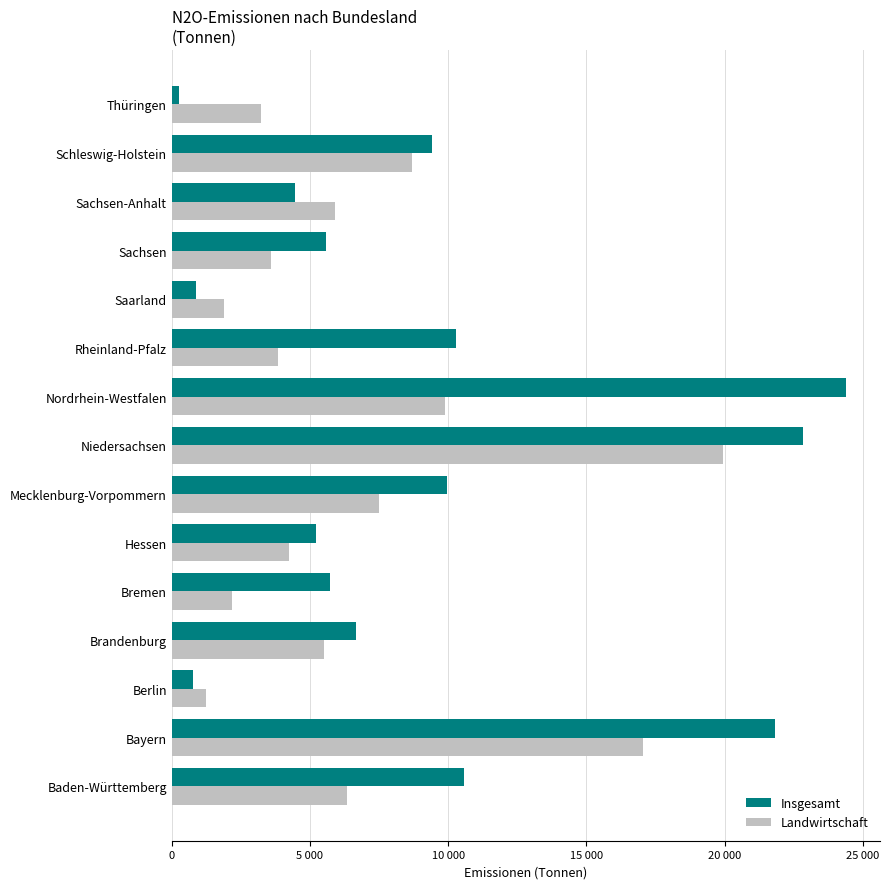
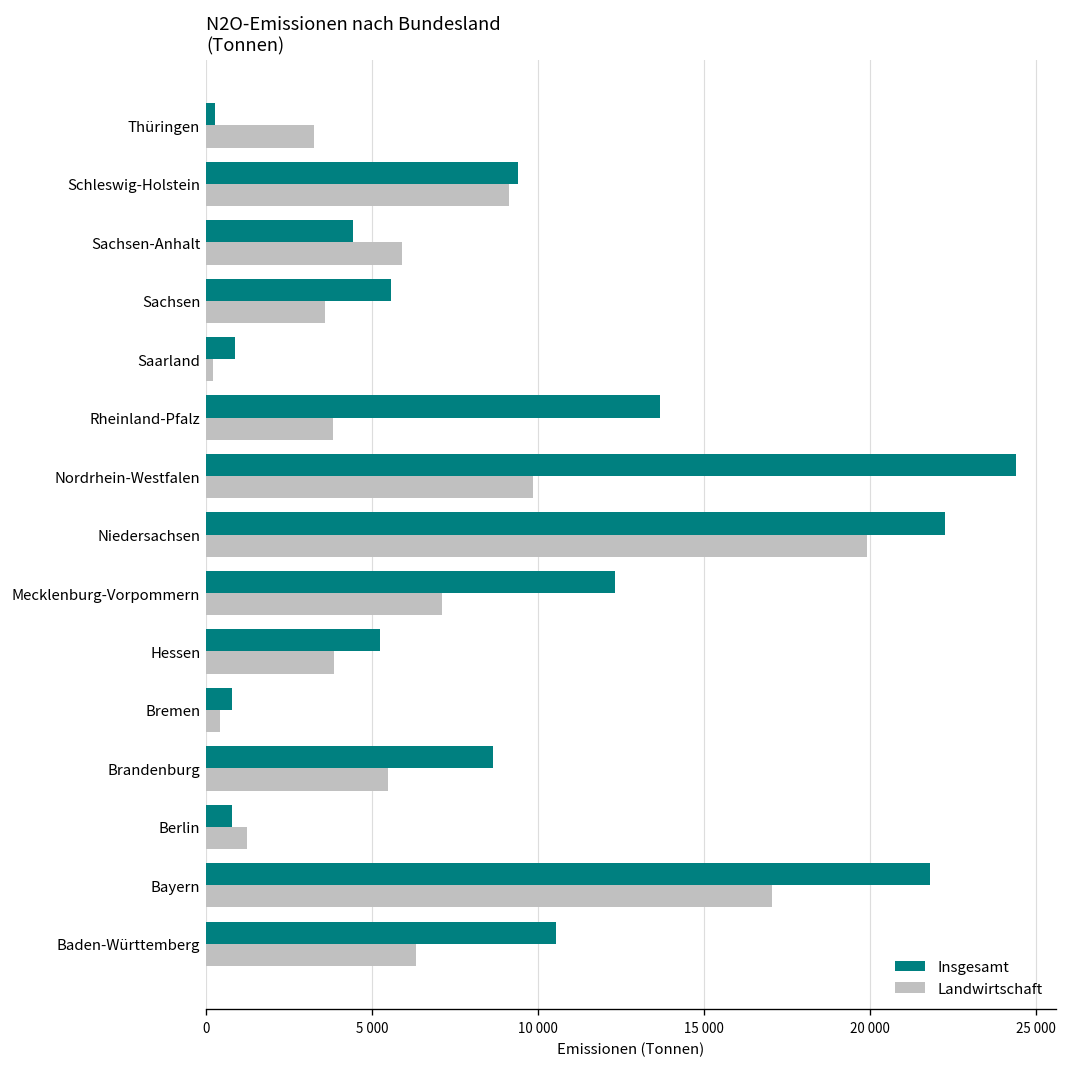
  {
    "Insgesamt": {
      "Thüringen": 300,
      "Schleswig-Holstein": 9400,
      "Sachsen-Anhalt": 4400,
      "Sachsen": 5600,
      "Saarland": 900,
-     "Rheinland-Pfalz": 10300,
+     "Rheinland-Pfalz": 13700,
      "Nordrhein-Westfalen": 24400,
-     "Niedersachsen": 22800,
-     "Mecklenburg-Vorpommern": 10000,
+     "Niedersachsen": 22300,
+     "Mecklenburg-Vorpommern": 12300,
      "Hessen": 5200,
-     "Bremen": 5700,
-     "Brandenburg": 6700,
+     "Bremen": 800,
+     "Brandenburg": 8700,
      "Berlin": 800,
      "Bayern": 21800,
      "Baden-Württemberg": 10600
    },
    "Landwirtschaft": {
      "Thüringen": 3200,
-     "Schleswig-Holstein": 8700,
+     "Schleswig-Holstein": 9100,
      "Sachsen-Anhalt": 5900,
      "Sachsen": 3600,
-     "Saarland": 1900,
+     "Saarland": 200,
      "Rheinland-Pfalz": 3800,
      "Nordrhein-Westfalen": 9900,
      "Niedersachsen": 19900,
-     "Mecklenburg-Vorpommern": 7500,
-     "Hessen": 4300,
-     "Bremen": 2200,
+     "Mecklenburg-Vorpommern": 7100,
+     "Hessen": 3800,
+     "Bremen": 400,
      "Brandenburg": 5500,
      "Berlin": 1200,
      "Bayern": 17100,
      "Baden-Württemberg": 6300
    }
  }
